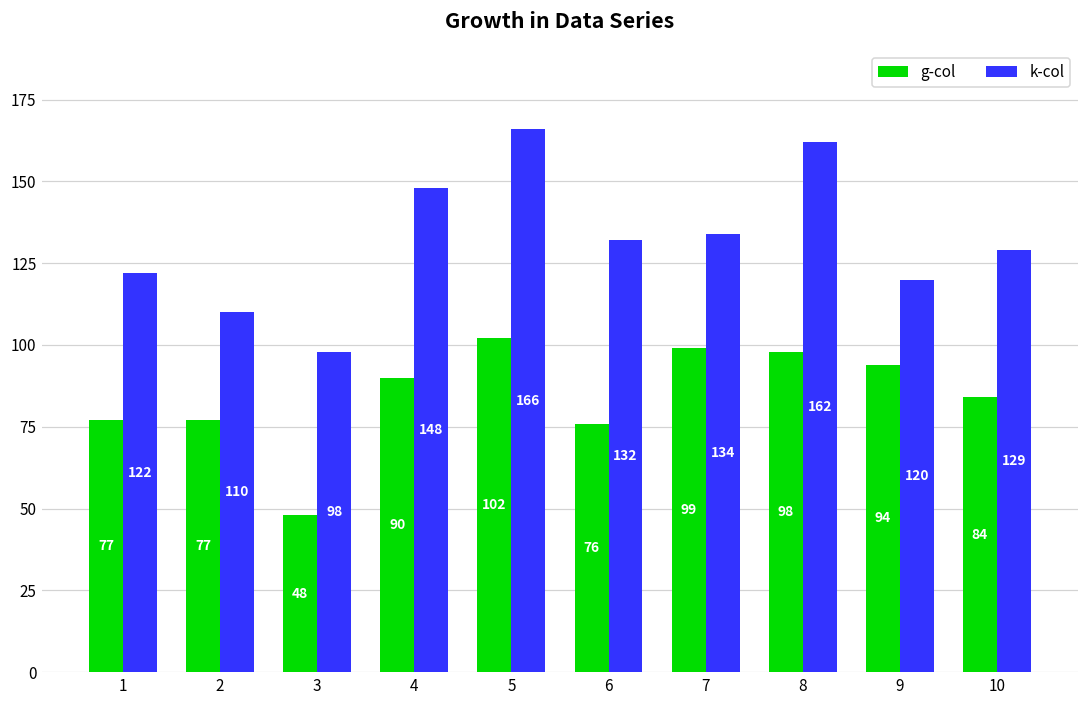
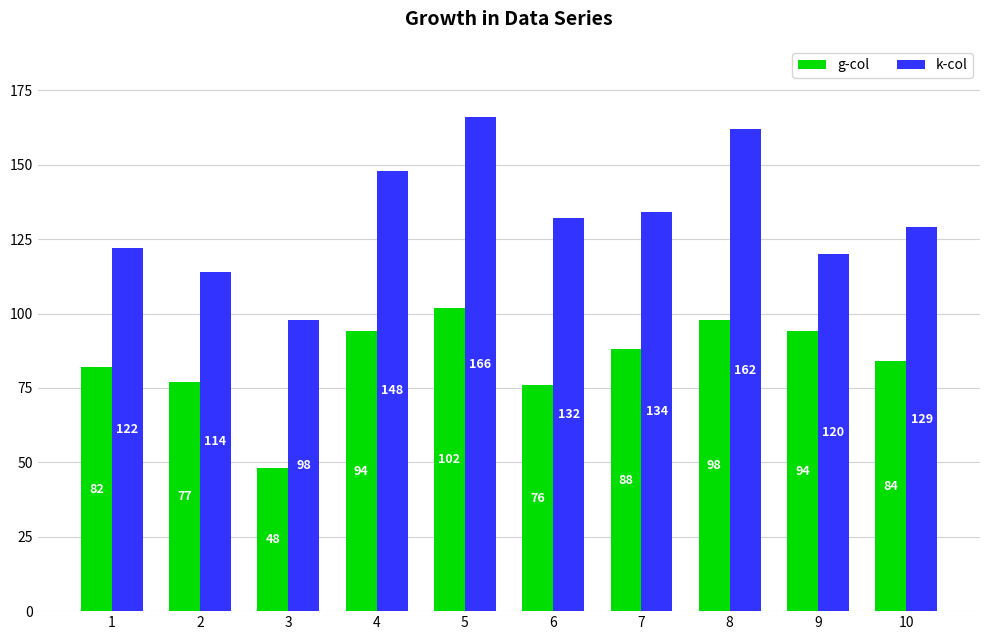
  {
    "g-col": {
-     "1": 77,
+     "1": 82,
      "2": 77,
      "3": 48,
-     "4": 90,
+     "4": 94,
      "5": 102,
      "6": 76,
-     "7": 99,
+     "7": 88,
      "8": 98,
      "9": 94,
      "10": 84
    },
    "k-col": {
      "1": 122,
-     "2": 110,
+     "2": 114,
      "3": 98,
      "4": 148,
      "5": 166,
      "6": 132,
      "7": 134,
      "8": 162,
      "9": 120,
      "10": 129
    }
  }
